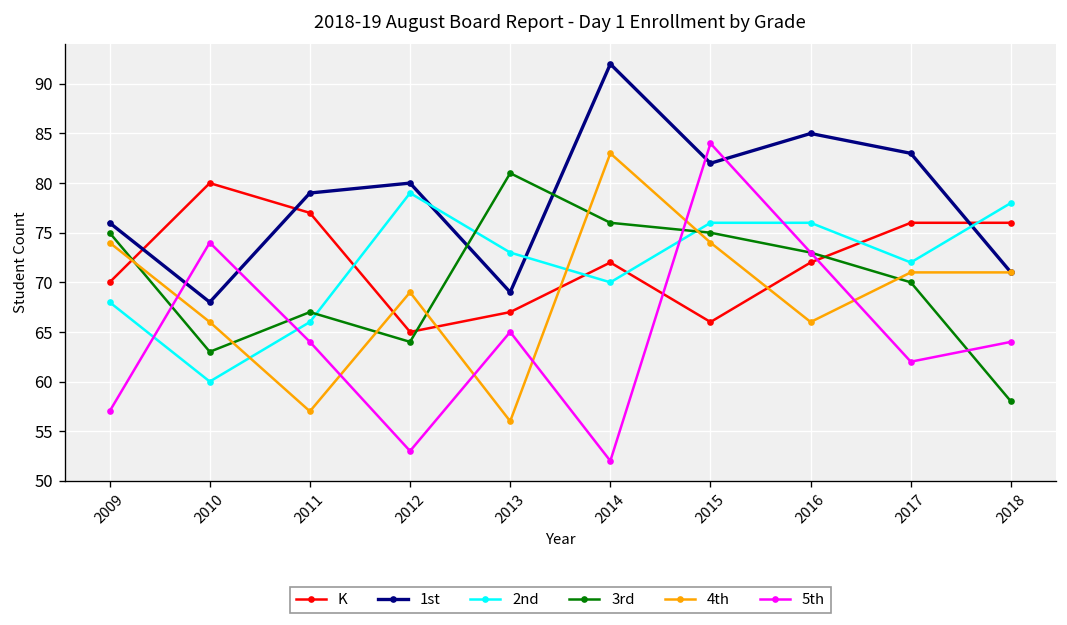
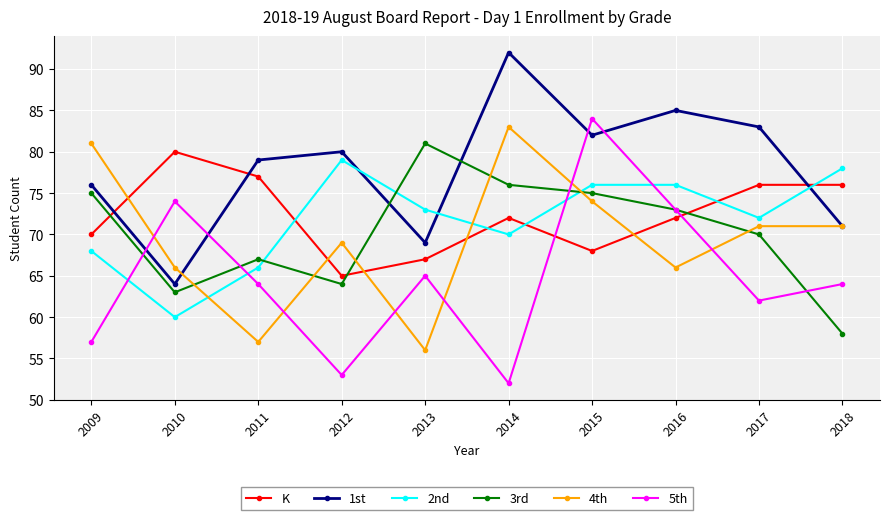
  {
    "K": {
      "2009": 70,
      "2010": 80,
      "2011": 77,
      "2012": 65,
      "2013": 67,
      "2014": 72,
-     "2015": 66,
+     "2015": 68,
      "2016": 72,
      "2017": 76,
      "2018": 76
    },
    "1st": {
      "2009": 76,
-     "2010": 68,
+     "2010": 64,
      "2011": 79,
      "2012": 80,
      "2013": 69,
      "2014": 92,
      "2015": 82,
      "2016": 85,
      "2017": 83
    },
    "2nd": {
      "2009": 68,
      "2010": 60,
      "2011": 66,
      "2012": 79,
      "2013": 73,
      "2014": 70,
      "2015": 76,
      "2016": 76,
      "2017": 72,
      "2018": 78
    },
    "3rd": {
      "2009": 75,
      "2010": 63,
      "2011": 67,
      "2012": 64,
      "2013": 81,
      "2014": 76,
      "2015": 75,
      "2017": 70,
      "2018": 58
    },
    "4th": {
-     "2009": 74,
+     "2009": 81,
      "2010": 66,
      "2011": 57,
      "2012": 69,
      "2013": 56,
      "2014": 83,
      "2015": 74,
      "2016": 66,
      "2017": 71
    },
    "5th": {
      "2009": 57,
      "2010": 74,
      "2011": 64,
      "2012": 53,
      "2013": 65,
      "2014": 52,
      "2015": 84,
      "2017": 62,
      "2018": 64
    }
  }
